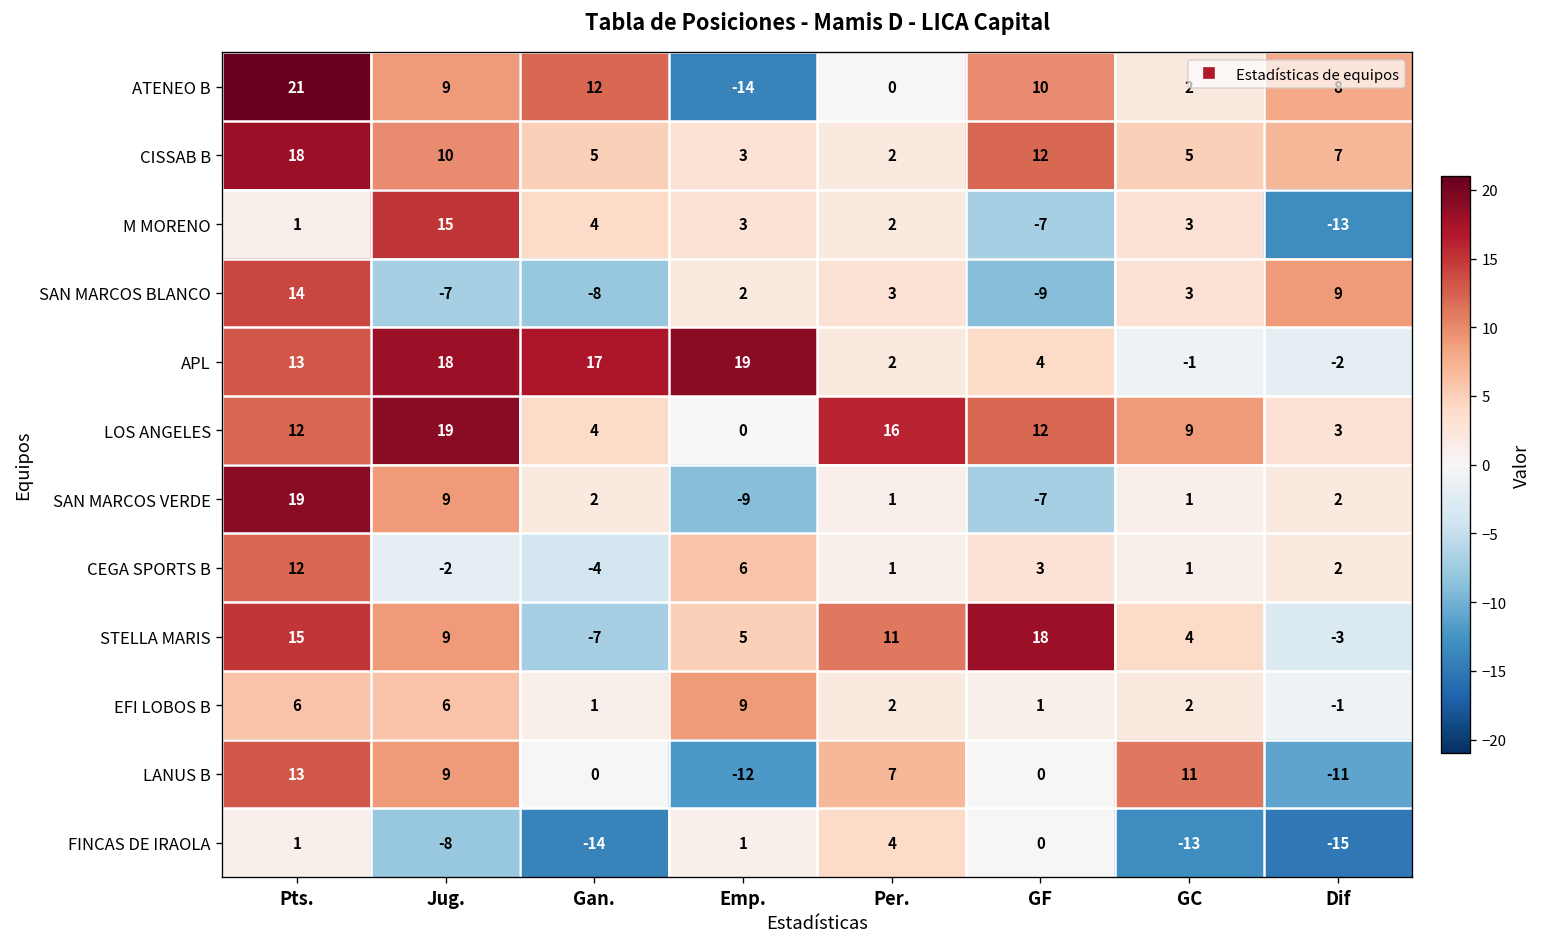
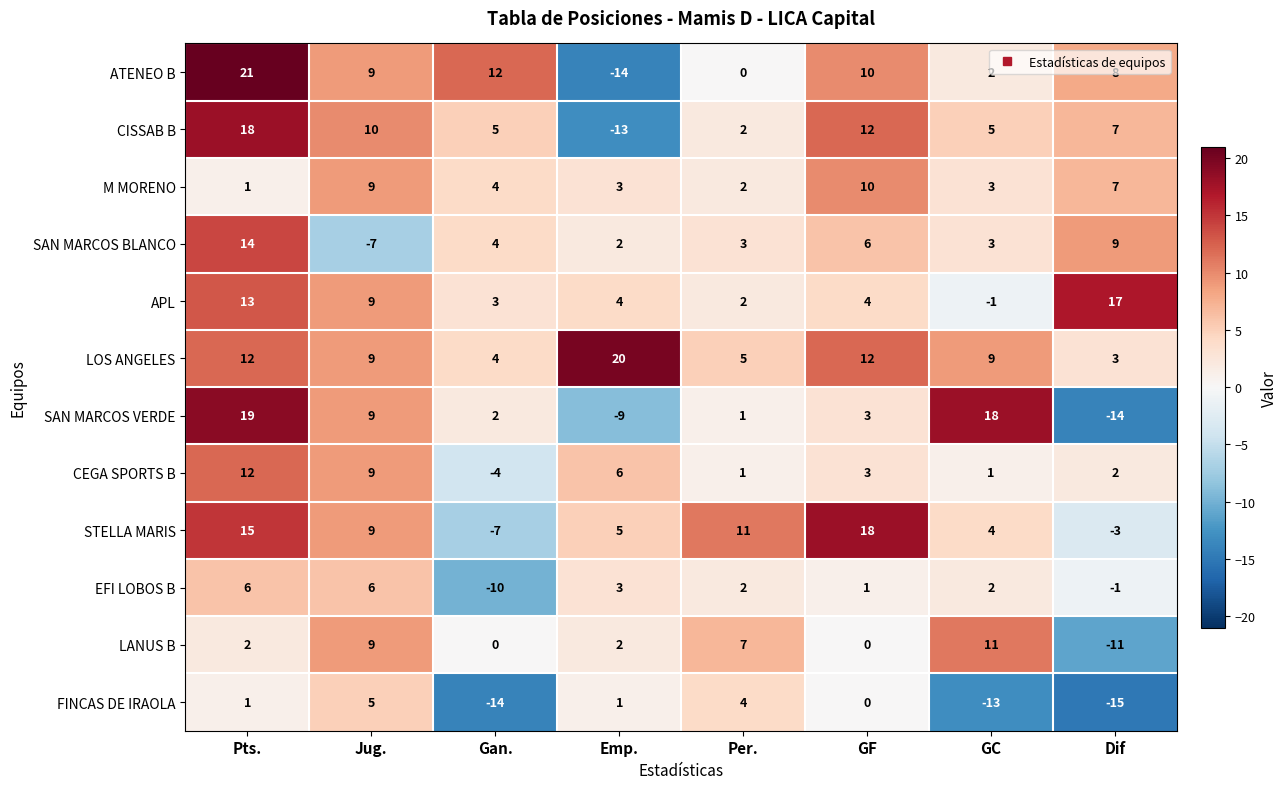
  {
    "ATENEO B": {
      "Pts.": 21,
      "Jug.": 9,
      "Gan.": 12,
      "Emp.": -14,
      "Per.": 0,
      "GF": 10
    },
    "CISSAB B": {
      "Pts.": 18,
      "Jug.": 10,
      "Gan.": 5,
-     "Emp.": 3,
+     "Emp.": -13,
      "Per.": 2,
      "GF": 12,
      "GC": 5,
      "Dif": 7
    },
    "M MORENO": {
      "Pts.": 1,
-     "Jug.": 15,
+     "Jug.": 9,
      "Gan.": 4,
      "Emp.": 3,
      "Per.": 2,
-     "GF": -7,
+     "GF": 10,
      "GC": 3,
-     "Dif": -13
+     "Dif": 7
    },
    "SAN MARCOS BLANCO": {
      "Pts.": 14,
      "Jug.": -7,
-     "Gan.": -8,
+     "Gan.": 4,
      "Emp.": 2,
      "Per.": 3,
-     "GF": -9,
+     "GF": 6,
      "GC": 3,
      "Dif": 9
    },
    "APL": {
      "Pts.": 13,
-     "Jug.": 18,
-     "Gan.": 17,
-     "Emp.": 19,
+     "Jug.": 9,
+     "Gan.": 3,
+     "Emp.": 4,
      "Per.": 2,
      "GF": 4,
      "GC": -1,
-     "Dif": -2
+     "Dif": 17
    },
    "LOS ANGELES": {
      "Pts.": 12,
-     "Jug.": 19,
+     "Jug.": 9,
      "Gan.": 4,
-     "Emp.": 0,
-     "Per.": 16,
+     "Emp.": 20,
+     "Per.": 5,
      "GF": 12,
      "GC": 9,
      "Dif": 3
    },
    "SAN MARCOS VERDE": {
      "Pts.": 19,
      "Jug.": 9,
      "Gan.": 2,
      "Emp.": -9,
      "Per.": 1,
-     "GF": -7,
-     "GC": 1,
-     "Dif": 2
+     "GF": 3,
+     "GC": 18,
+     "Dif": -14
    },
    "CEGA SPORTS B": {
      "Pts.": 12,
-     "Jug.": -2,
+     "Jug.": 9,
      "Gan.": -4,
      "Emp.": 6,
      "Per.": 1,
      "GF": 3,
      "GC": 1,
      "Dif": 2
    },
    "STELLA MARIS": {
      "Pts.": 15,
      "Jug.": 9,
      "Gan.": -7,
      "Emp.": 5,
      "Per.": 11,
      "GF": 18,
      "GC": 4,
      "Dif": -3
    },
    "EFI LOBOS B": {
      "Pts.": 6,
      "Jug.": 6,
-     "Gan.": 1,
-     "Emp.": 9,
+     "Gan.": -10,
+     "Emp.": 3,
      "Per.": 2,
      "GF": 1,
      "GC": 2,
      "Dif": -1
    },
    "LANUS B": {
-     "Pts.": 13,
+     "Pts.": 2,
      "Jug.": 9,
      "Gan.": 0,
-     "Emp.": -12,
+     "Emp.": 2,
      "Per.": 7,
      "GF": 0,
      "GC": 11,
      "Dif": -11
    },
    "FINCAS DE IRAOLA": {
      "Pts.": 1,
-     "Jug.": -8,
+     "Jug.": 5,
      "Gan.": -14,
      "Emp.": 1,
      "Per.": 4,
      "GF": 0,
      "GC": -13,
      "Dif": -15
    }
  }
